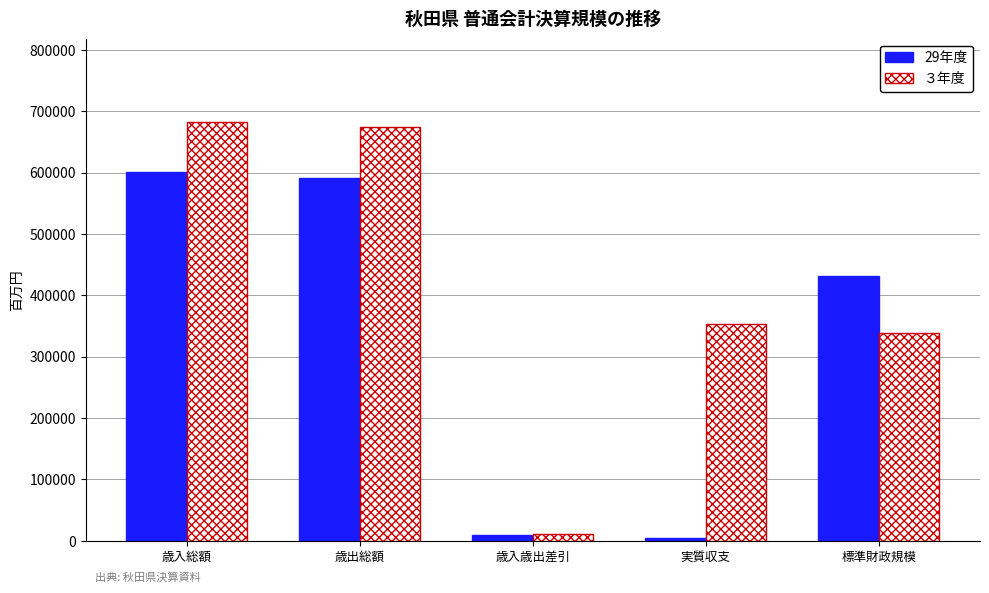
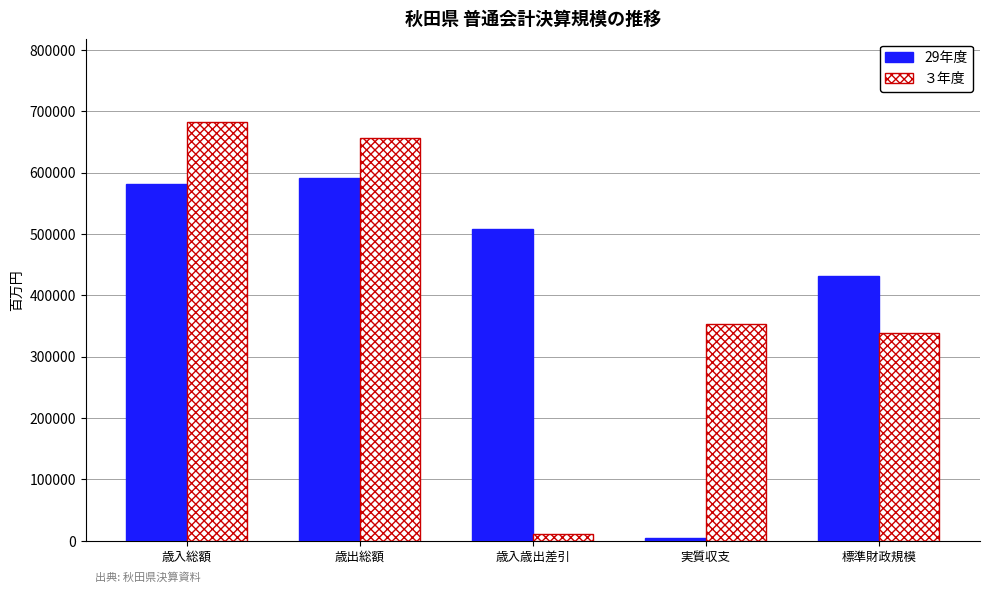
  {
    "29年度": {
-     "歳入総額": 600000,
+     "歳入総額": 580000,
      "歳出総額": 590000,
-     "歳入歳出差引": 10000,
+     "歳入歳出差引": 510000,
      "実質収支": 0,
      "標準財政規模": 430000
    },
    "３年度": {
      "歳入総額": 680000,
-     "歳出総額": 670000,
+     "歳出総額": 660000,
      "歳入歳出差引": 10000,
      "実質収支": 350000,
      "標準財政規模": 340000
    }
  }
